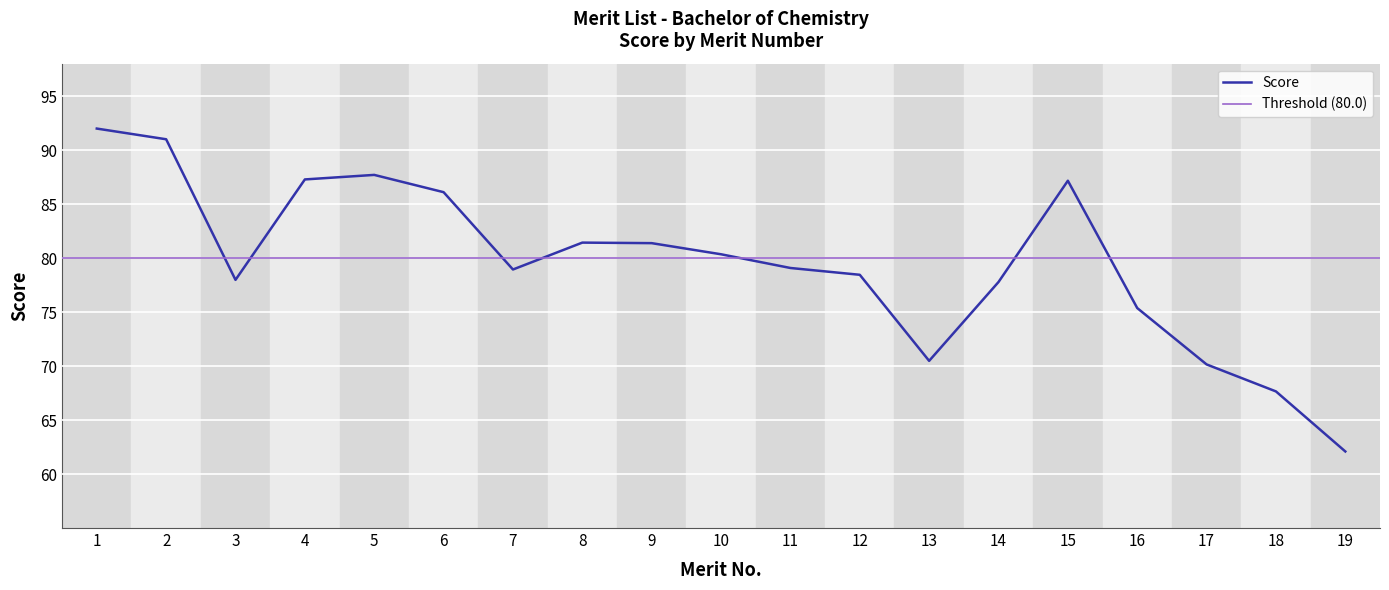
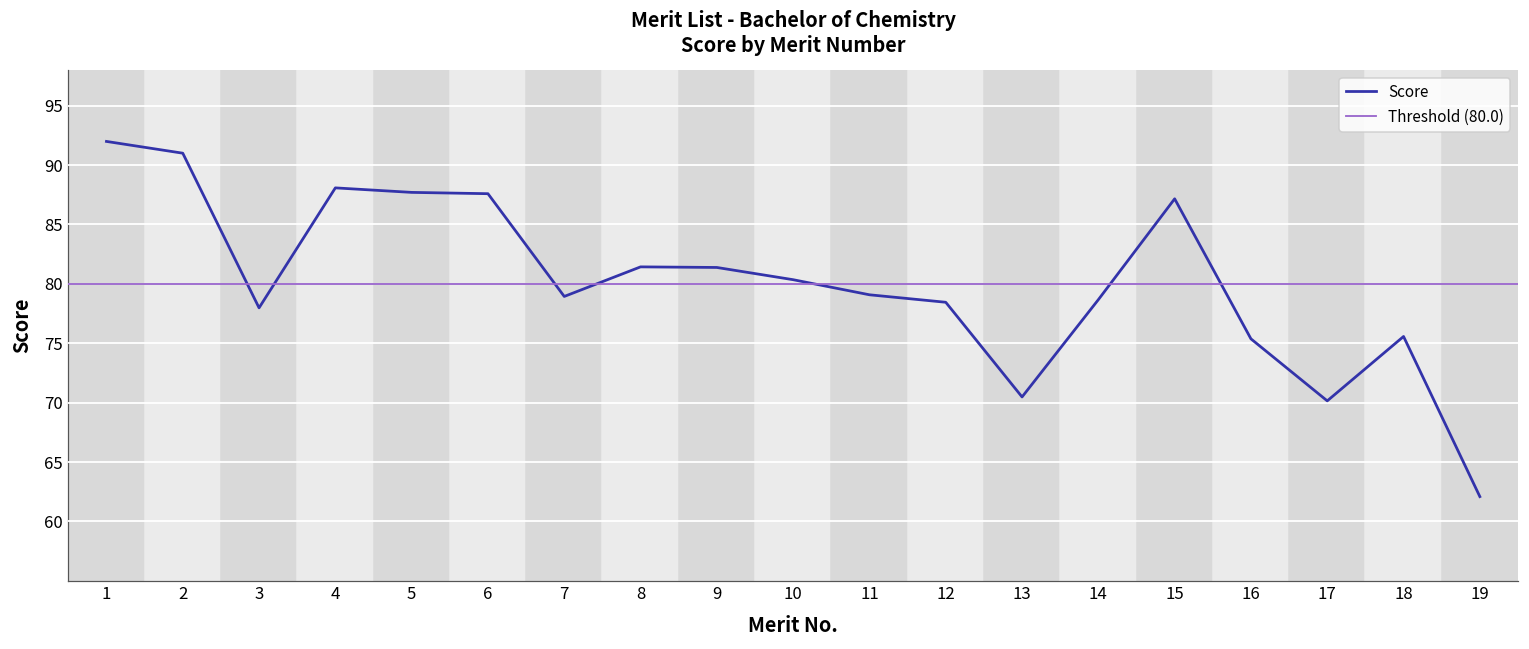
  {
    "1": 92.0,
    "2": 91.0,
    "3": 78.0,
-   "4": 87.3,
+   "4": 88.1,
    "5": 87.7,
-   "6": 86.1,
+   "6": 87.6,
    "7": 78.9,
    "8": 81.4,
    "9": 81.4,
    "10": 80.4,
    "11": 79.1,
    "12": 78.5,
    "13": 70.5,
-   "14": 77.8,
+   "14": 78.7,
    "15": 87.2,
    "16": 75.4,
    "17": 70.2,
-   "18": 67.7,
+   "18": 75.6,
    "19": 62.1
  }
